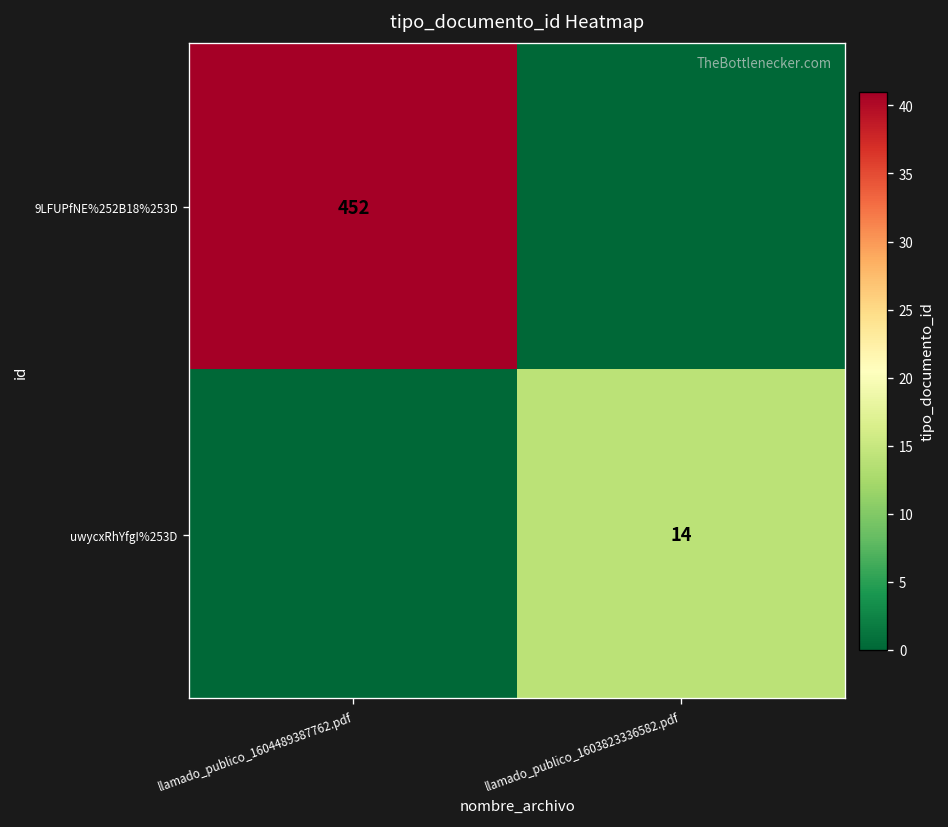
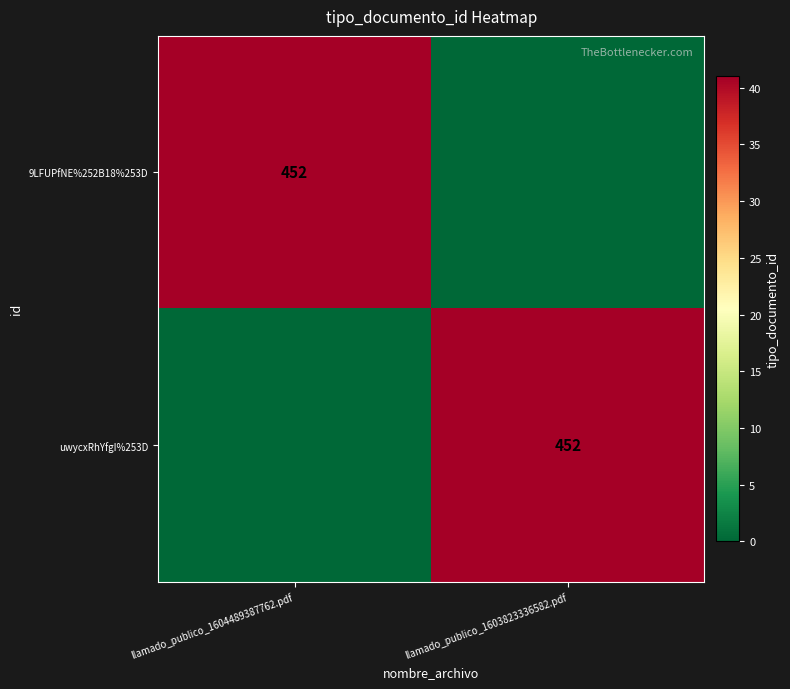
  {
    "9LFUPfNE%252B18%253D": {
      "llamado_publico_1604489387762.pdf": 452
    },
    "uwycxRhYfgI%253D": {
-     "llamado_publico_1603823336582.pdf": 14
+     "llamado_publico_1603823336582.pdf": 452
    }
  }
